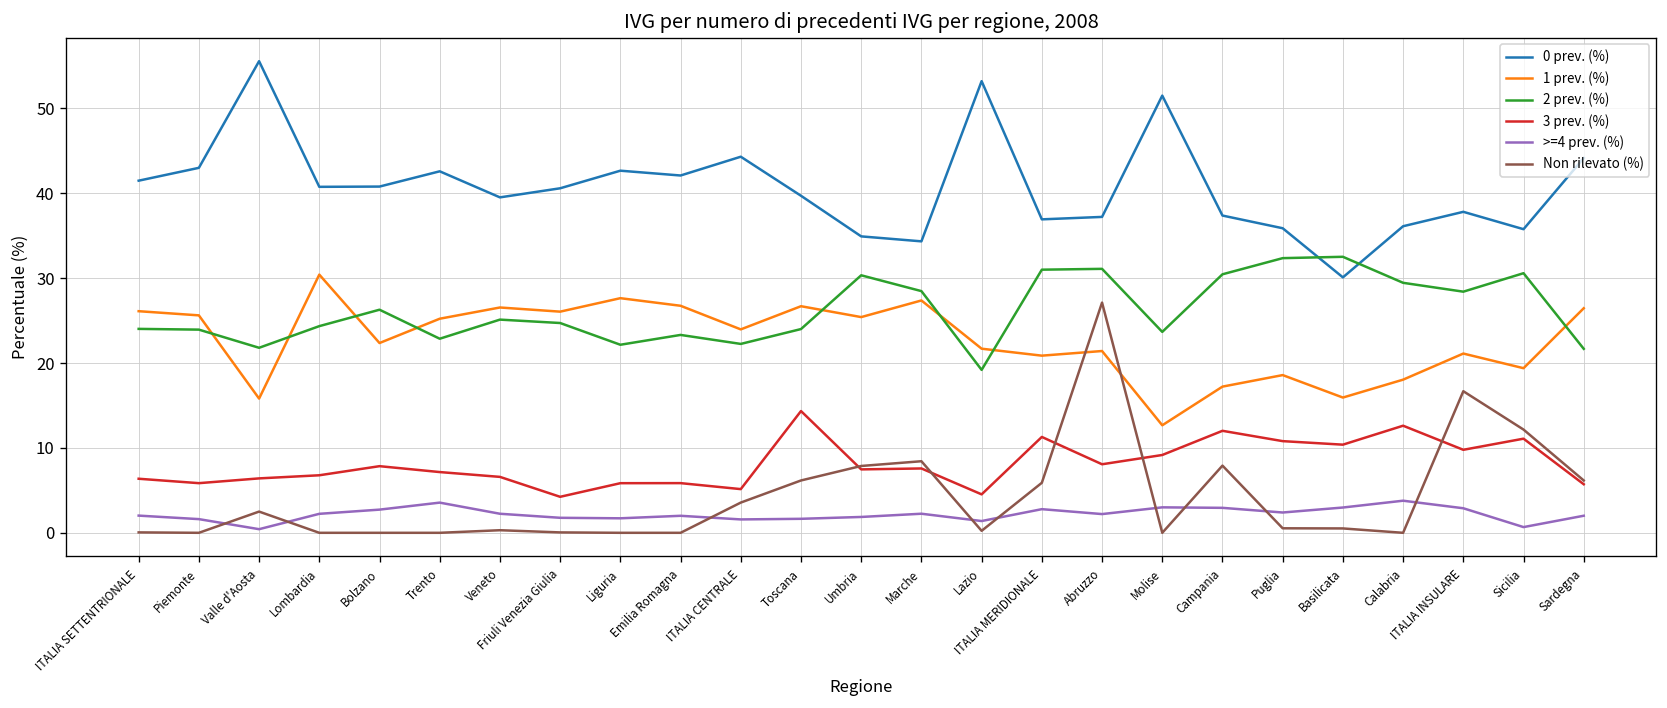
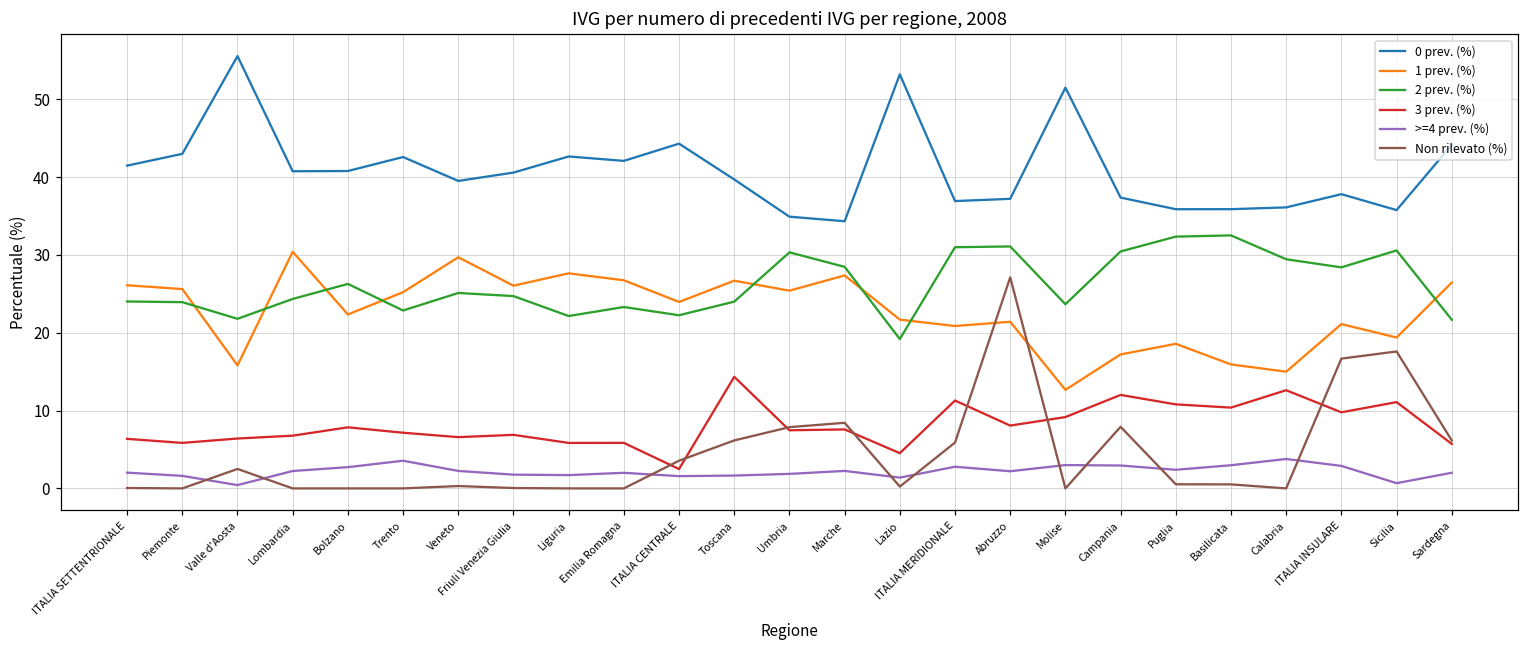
  {
    "0 prev. (%)": {
      "ITALIA SETTENTRIONALE": 41,
      "Piemonte": 43,
      "Valle d'Aosta": 56,
      "Lombardia": 41,
      "Bolzano": 41,
      "Trento": 43,
      "Veneto": 40,
      "Friuli Venezia Giulia": 41,
      "Liguria": 43,
      "Emilia Romagna": 42,
      "ITALIA CENTRALE": 44,
      "Toscana": 40,
      "Umbria": 35,
      "Marche": 34,
      "Lazio": 53,
      "ITALIA MERIDIONALE": 37,
      "Abruzzo": 37,
      "Molise": 52,
      "Campania": 37,
      "Puglia": 36,
-     "Basilicata": 30,
+     "Basilicata": 36,
      "Calabria": 36,
      "ITALIA INSULARE": 38,
      "Sicilia": 36
    },
    "1 prev. (%)": {
      "ITALIA SETTENTRIONALE": 26,
      "Piemonte": 26,
      "Valle d'Aosta": 16,
      "Lombardia": 30,
      "Bolzano": 22,
      "Trento": 25,
-     "Veneto": 27,
+     "Veneto": 30,
      "Friuli Venezia Giulia": 26,
      "Liguria": 28,
      "Emilia Romagna": 27,
      "ITALIA CENTRALE": 24,
      "Toscana": 27,
      "Umbria": 25,
      "Marche": 27,
      "Lazio": 22,
      "ITALIA MERIDIONALE": 21,
      "Abruzzo": 21,
      "Molise": 13,
      "Campania": 17,
      "Puglia": 19,
      "Basilicata": 16,
-     "Calabria": 18,
+     "Calabria": 15,
      "ITALIA INSULARE": 21,
      "Sicilia": 19,
      "Sardegna": 26
    },
    "2 prev. (%)": {
      "ITALIA SETTENTRIONALE": 24,
      "Piemonte": 24,
      "Valle d'Aosta": 22,
      "Lombardia": 24,
      "Bolzano": 26,
      "Trento": 23,
      "Veneto": 25,
      "Friuli Venezia Giulia": 25,
      "Liguria": 22,
      "Emilia Romagna": 23,
      "ITALIA CENTRALE": 22,
      "Toscana": 24,
      "Umbria": 30,
      "Marche": 28,
      "Lazio": 19,
      "ITALIA MERIDIONALE": 31,
      "Abruzzo": 31,
      "Molise": 24,
      "Campania": 30,
      "Puglia": 32,
      "Basilicata": 33,
      "Calabria": 29,
      "ITALIA INSULARE": 28,
      "Sicilia": 31,
      "Sardegna": 22
    },
    "3 prev. (%)": {
      "ITALIA SETTENTRIONALE": 6,
      "Piemonte": 6,
      "Valle d'Aosta": 6,
      "Lombardia": 7,
      "Bolzano": 8,
      "Trento": 7,
      "Veneto": 7,
-     "Friuli Venezia Giulia": 4,
+     "Friuli Venezia Giulia": 7,
      "Liguria": 6,
      "Emilia Romagna": 6,
-     "ITALIA CENTRALE": 5,
+     "ITALIA CENTRALE": 2,
      "Toscana": 14,
      "Umbria": 7,
      "Marche": 8,
      "Lazio": 5,
      "ITALIA MERIDIONALE": 11,
      "Abruzzo": 8,
      "Molise": 9,
      "Campania": 12,
      "Puglia": 11,
      "Basilicata": 10,
      "Calabria": 13,
      "ITALIA INSULARE": 10,
      "Sicilia": 11,
      "Sardegna": 6
    },
    ">=4 prev. (%)": {
      "ITALIA SETTENTRIONALE": 2,
      "Piemonte": 2,
      "Valle d'Aosta": 0,
      "Lombardia": 2,
      "Bolzano": 3,
      "Trento": 4,
      "Veneto": 2,
      "Friuli Venezia Giulia": 2,
      "Liguria": 2,
      "Emilia Romagna": 2,
      "ITALIA CENTRALE": 2,
      "Toscana": 2,
      "Umbria": 2,
      "Marche": 2,
      "Lazio": 1,
      "ITALIA MERIDIONALE": 3,
      "Abruzzo": 2,
      "Molise": 3,
      "Campania": 3,
      "Puglia": 2,
      "Basilicata": 3,
      "Calabria": 4,
      "ITALIA INSULARE": 3,
      "Sicilia": 1,
      "Sardegna": 2
    },
    "Non rilevato (%)": {
      "ITALIA SETTENTRIONALE": 0,
      "Piemonte": 0,
      "Valle d'Aosta": 3,
      "Lombardia": 0,
      "Bolzano": 0,
      "Trento": 0,
      "Veneto": 0,
      "Friuli Venezia Giulia": 0,
      "Liguria": 0,
      "Emilia Romagna": 0,
      "ITALIA CENTRALE": 4,
      "Toscana": 6,
      "Umbria": 8,
      "Marche": 8,
      "Lazio": 0,
      "ITALIA MERIDIONALE": 6,
      "Abruzzo": 27,
      "Molise": 0,
      "Campania": 8,
      "Puglia": 1,
      "Basilicata": 1,
      "Calabria": 0,
      "ITALIA INSULARE": 17,
-     "Sicilia": 12,
+     "Sicilia": 18,
      "Sardegna": 6
    }
  }
